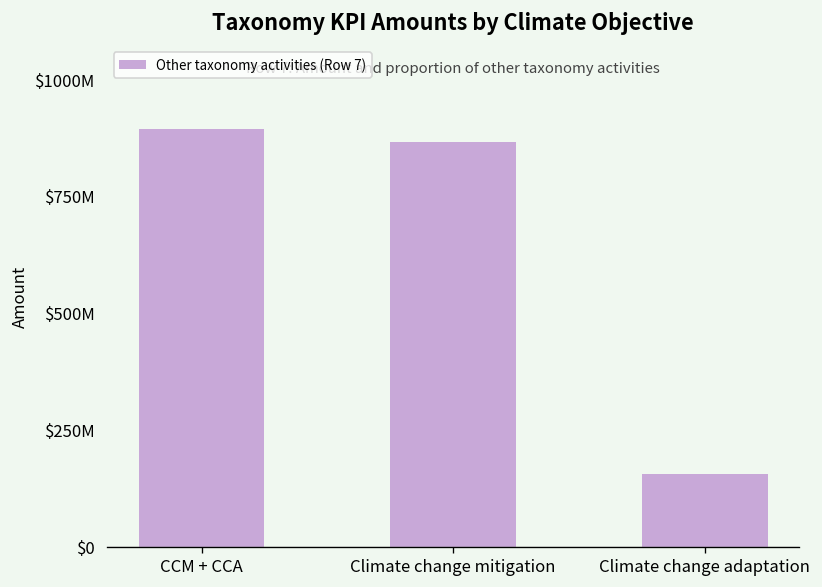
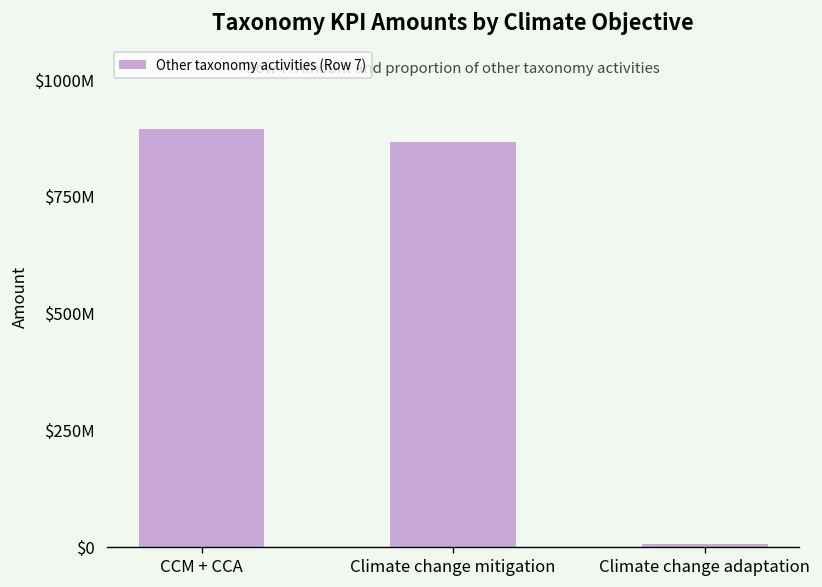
  {
    "CCM + CCA": "$890000000",
    "Climate change mitigation": "$860000000",
-   "Climate change adaptation": "$150000000"
+   "Climate change adaptation": "$10000000"
  }
